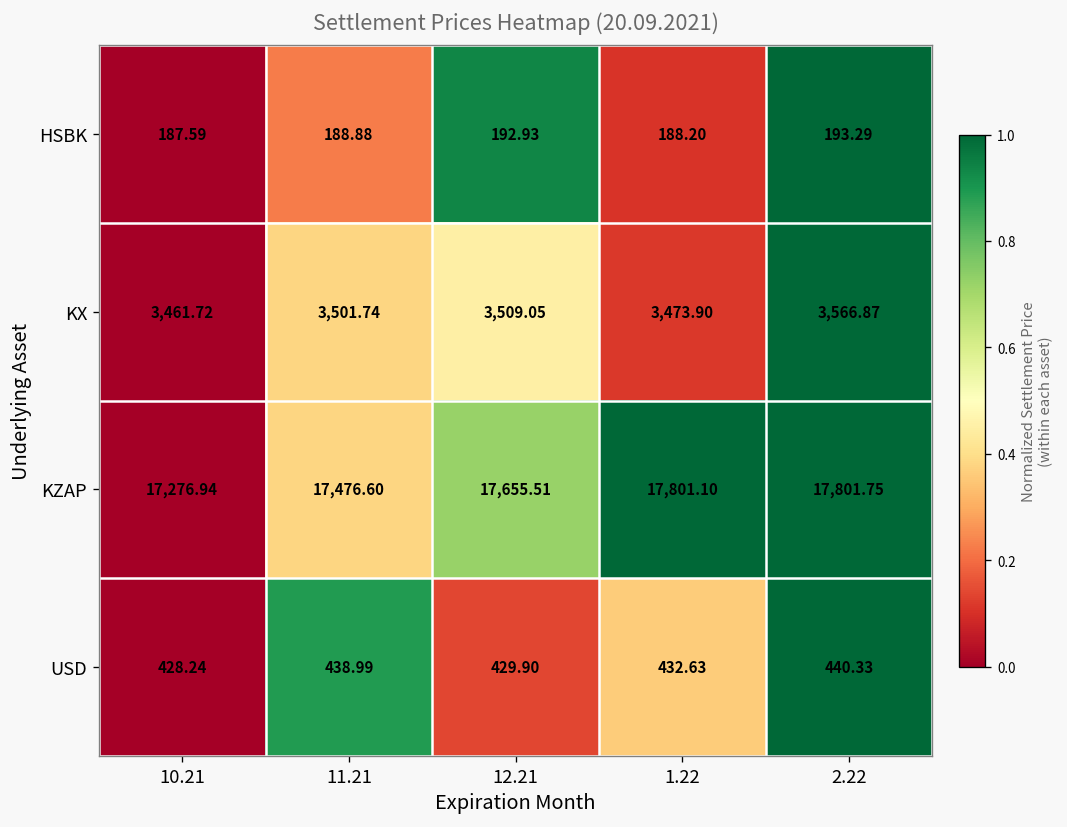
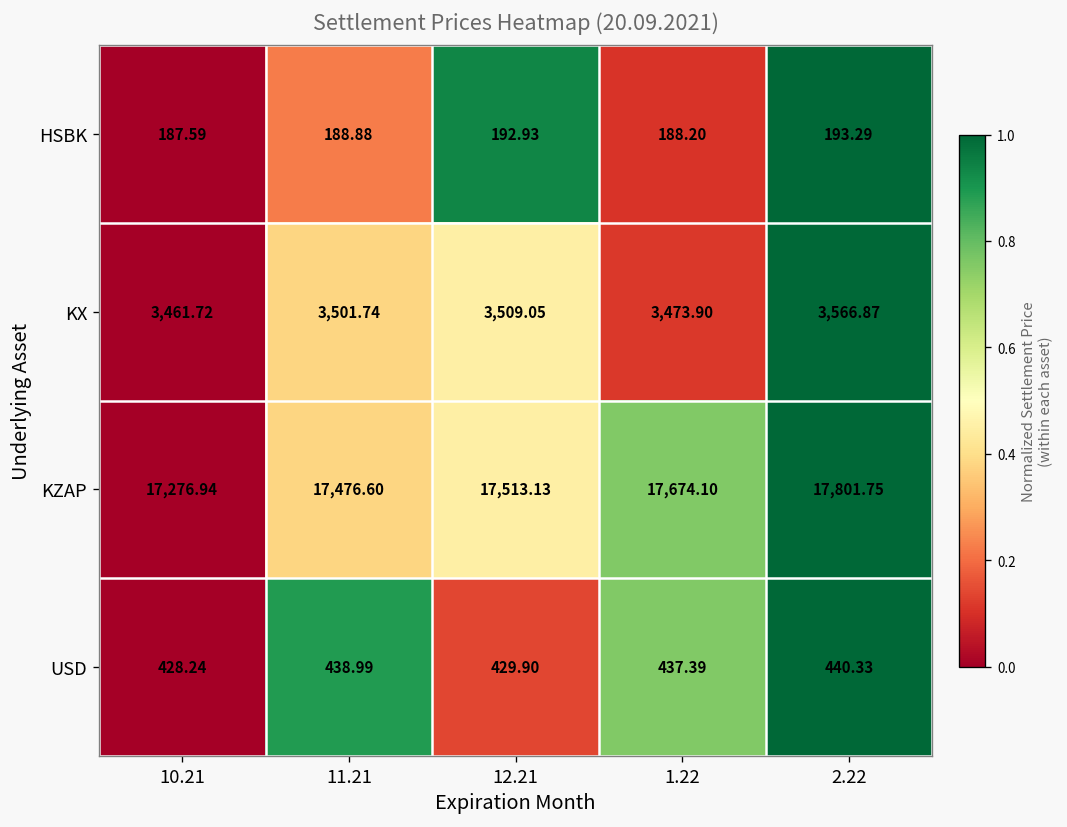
  {
    "HSBK": {
      "10.21": "187.59",
      "11.21": "188.88",
      "12.21": "192.93",
      "1.22": "188.20",
      "2.22": "193.29"
    },
    "KX": {
      "10.21": "3,461.72",
      "11.21": "3,501.74",
      "12.21": "3,509.05",
      "1.22": "3,473.90",
      "2.22": "3,566.87"
    },
    "KZAP": {
      "10.21": "17,276.94",
      "11.21": "17,476.60",
-     "12.21": "17,655.51",
-     "1.22": "17,801.10",
+     "12.21": "17,513.13",
+     "1.22": "17,674.10",
      "2.22": "17,801.75"
    },
    "USD": {
      "10.21": "428.24",
      "11.21": "438.99",
      "12.21": "429.90",
-     "1.22": "432.63",
+     "1.22": "437.39",
      "2.22": "440.33"
    }
  }
